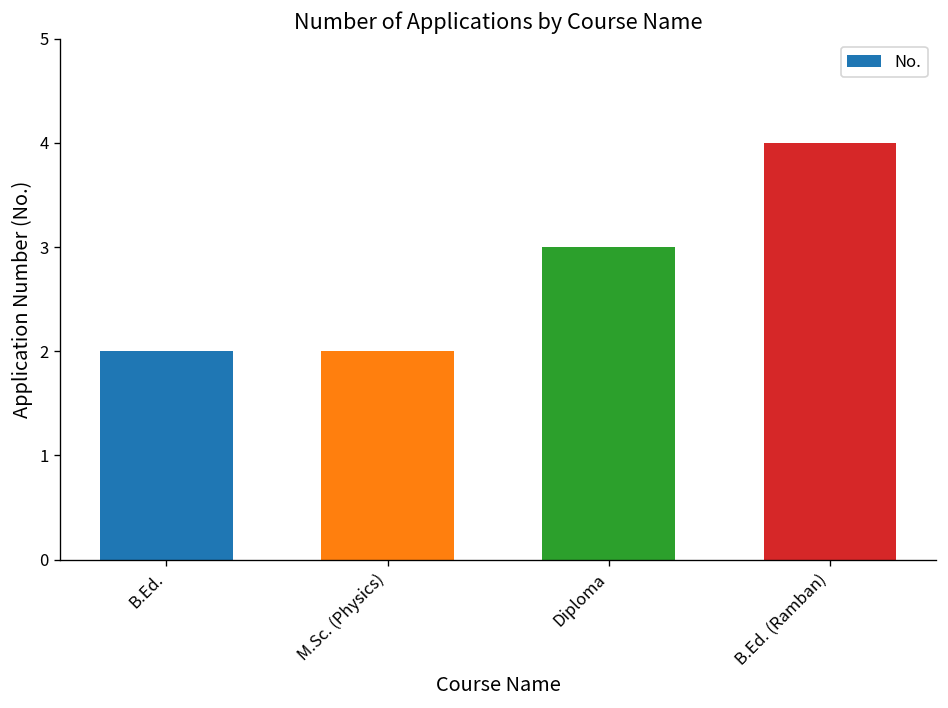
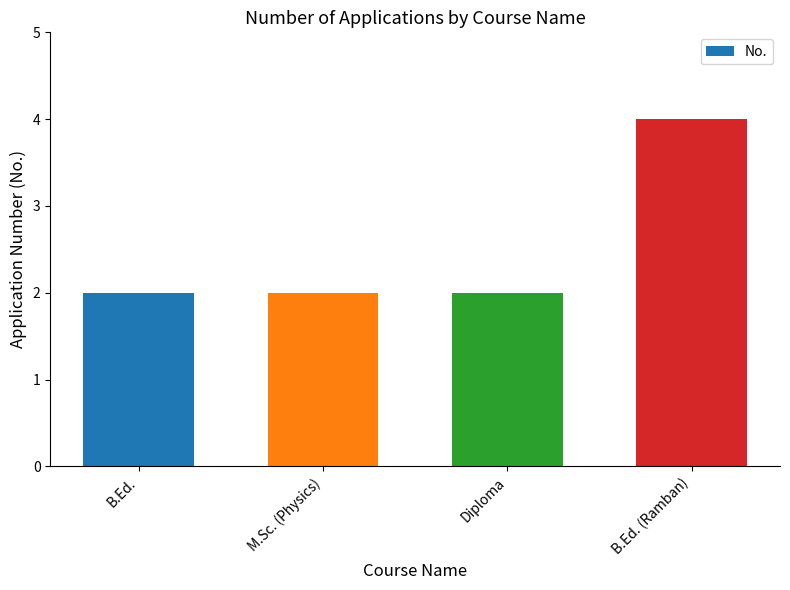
  {
    "B.Ed.": 2,
    "M.Sc. (Physics)": 2,
-   "Diploma": 3,
+   "Diploma": 2,
    "B.Ed. (Ramban)": 4
  }
